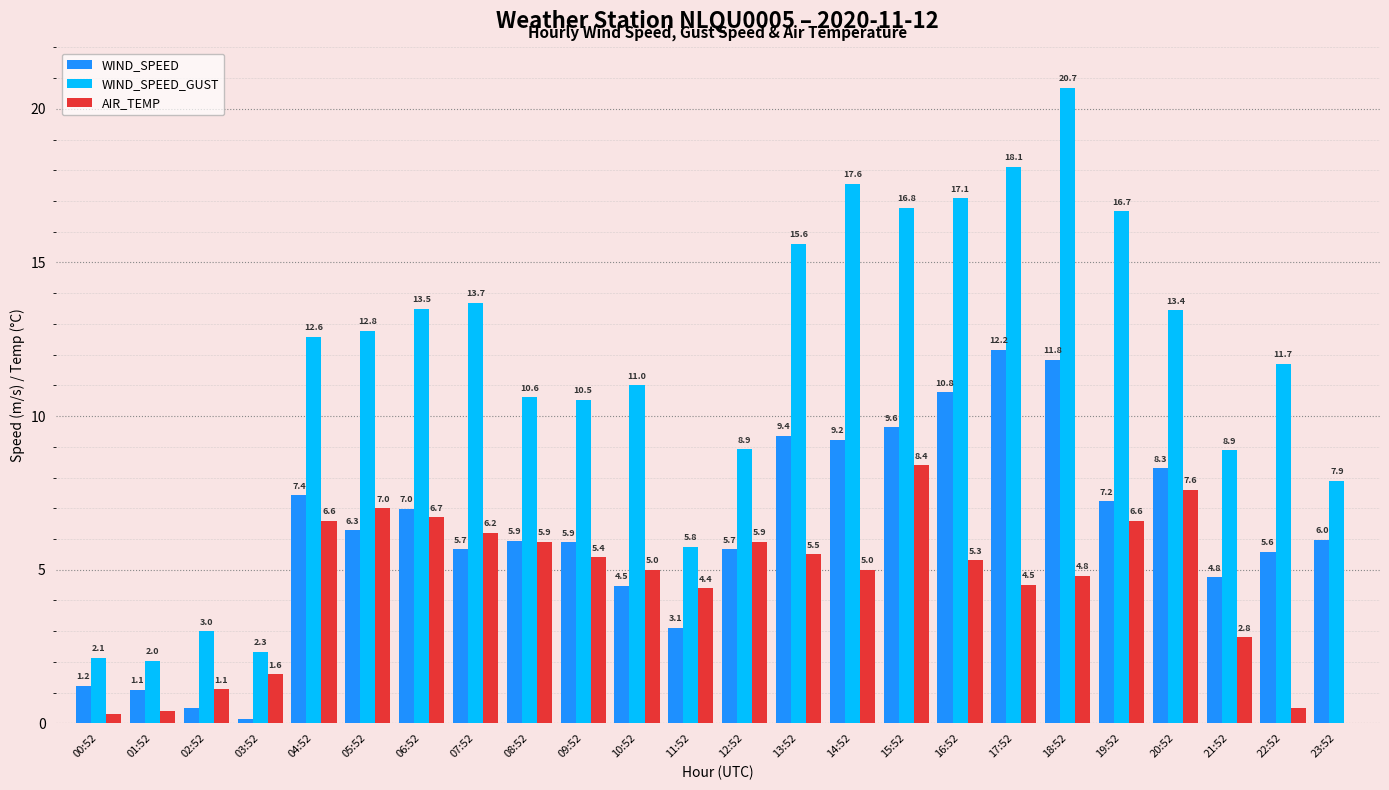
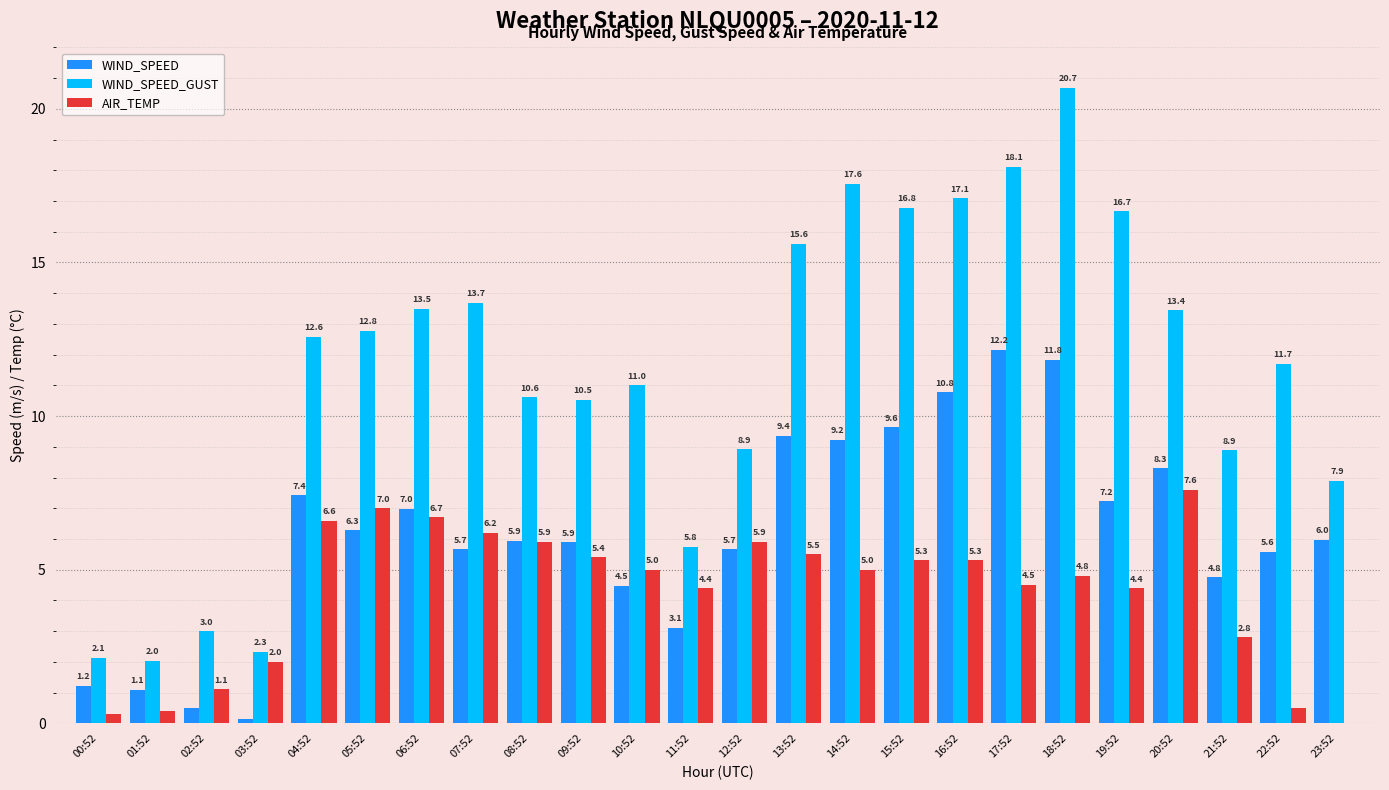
  {
    "AIR_TEMP": {
      "02:52": 1.1,
-     "03:52": 1.6,
+     "03:52": 2.0,
      "04:52": 6.6,
      "05:52": 7.0,
      "06:52": 6.7,
      "07:52": 6.2,
      "08:52": 5.9,
      "09:52": 5.4,
      "10:52": 5.0,
      "11:52": 4.4,
      "12:52": 5.9,
      "13:52": 5.5,
      "14:52": 5.0,
-     "15:52": 8.4,
+     "15:52": 5.3,
      "16:52": 5.3,
      "17:52": 4.5,
      "18:52": 4.8,
-     "19:52": 6.6,
+     "19:52": 4.4,
      "20:52": 7.6,
      "21:52": 2.8
    }
  }
